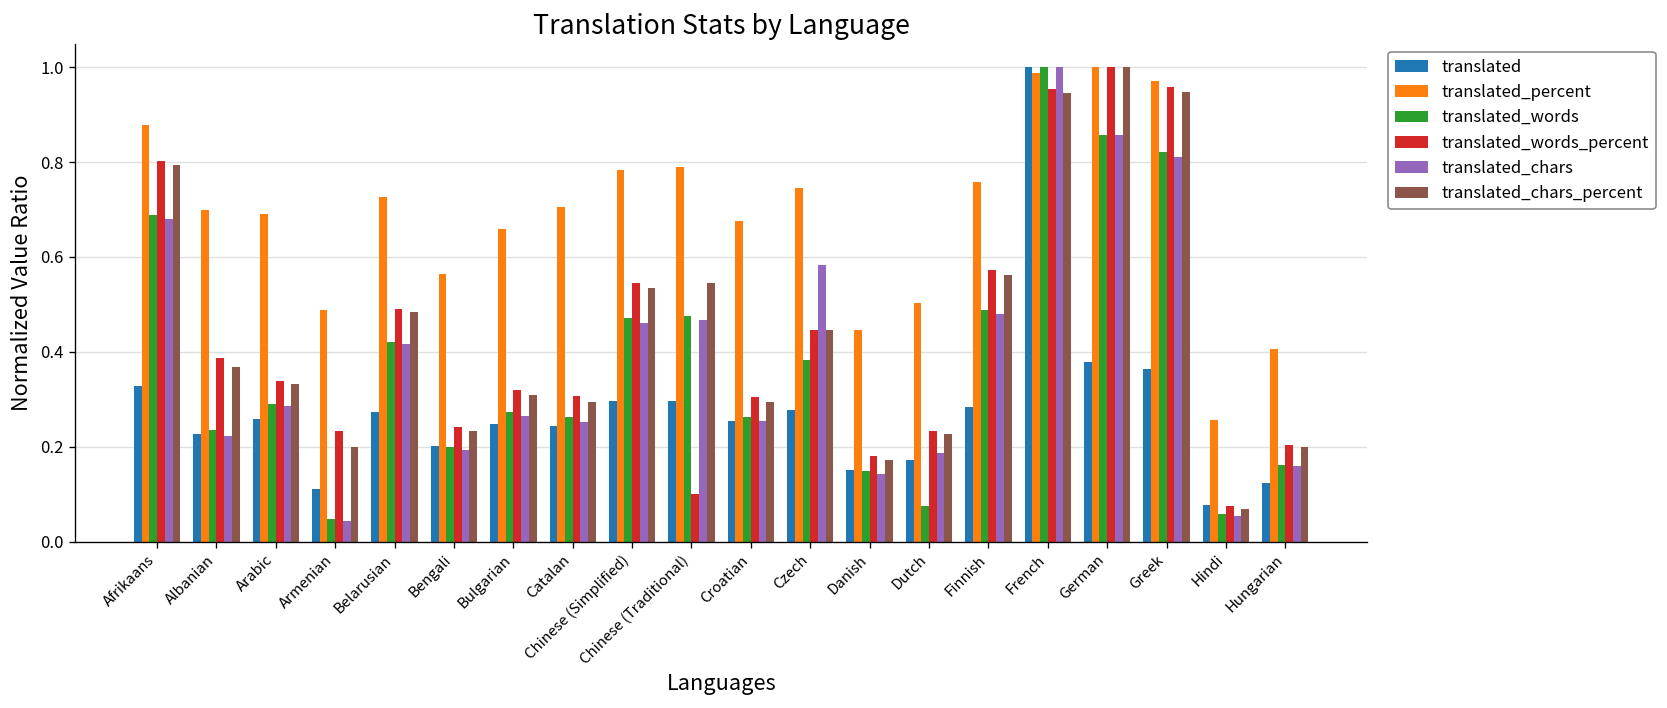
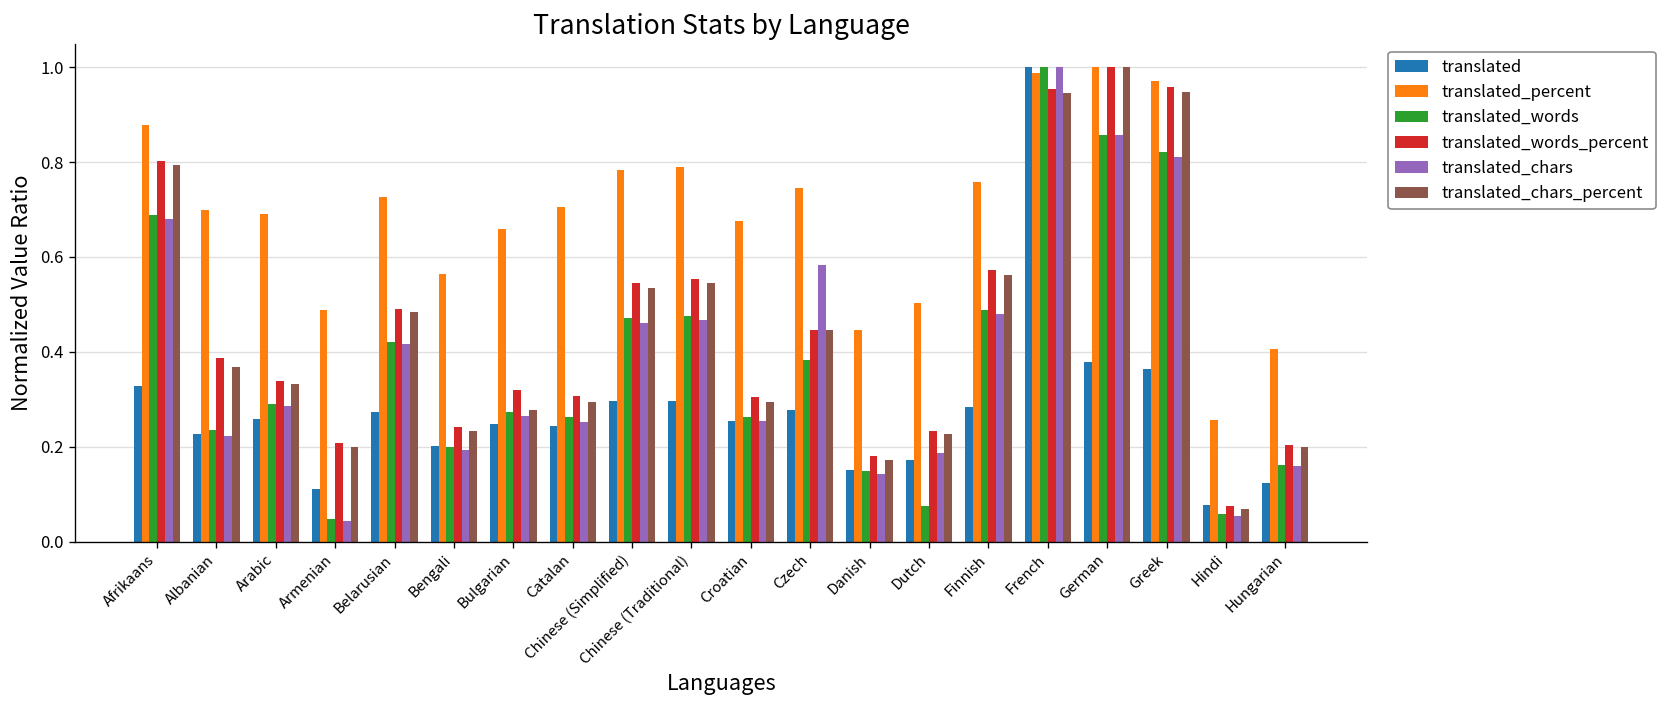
  {
    "translated": {
      "Afrikaans": 0.33,
      "Albanian": 0.23,
      "Arabic": 0.26,
      "Armenian": 0.11,
      "Belarusian": 0.27,
      "Bengali": 0.20,
      "Bulgarian": 0.25,
      "Catalan": 0.24,
      "Chinese (Simplified)": 0.30,
      "Chinese (Traditional)": 0.30,
      "Croatian": 0.25,
      "Czech": 0.28,
      "Danish": 0.15,
      "Dutch": 0.17,
      "Finnish": 0.28,
      "French": 1.00,
      "German": 0.38,
      "Greek": 0.36,
      "Hindi": 0.08,
      "Hungarian": 0.12
    },
    "translated_percent": {
      "Afrikaans": 0.88,
      "Albanian": 0.70,
      "Arabic": 0.69,
      "Armenian": 0.49,
      "Belarusian": 0.73,
      "Bengali": 0.56,
      "Bulgarian": 0.66,
      "Catalan": 0.71,
      "Chinese (Simplified)": 0.78,
      "Chinese (Traditional)": 0.79,
      "Croatian": 0.68,
      "Czech": 0.75,
      "Danish": 0.45,
      "Dutch": 0.50,
      "Finnish": 0.76,
      "French": 0.99,
      "German": 1.00,
      "Greek": 0.97,
      "Hindi": 0.26,
      "Hungarian": 0.41
    },
    "translated_words": {
      "Afrikaans": 0.69,
      "Albanian": 0.23,
      "Arabic": 0.29,
      "Armenian": 0.05,
      "Belarusian": 0.42,
      "Bengali": 0.20,
      "Bulgarian": 0.27,
      "Catalan": 0.26,
      "Chinese (Simplified)": 0.47,
      "Chinese (Traditional)": 0.48,
      "Croatian": 0.26,
      "Czech": 0.38,
      "Danish": 0.15,
      "Dutch": 0.07,
      "Finnish": 0.49,
      "French": 1.00,
      "German": 0.86,
      "Greek": 0.82,
      "Hindi": 0.06,
      "Hungarian": 0.16
    },
    "translated_words_percent": {
      "Afrikaans": 0.80,
      "Albanian": 0.39,
      "Arabic": 0.34,
-     "Armenian": 0.23,
+     "Armenian": 0.21,
      "Belarusian": 0.49,
      "Bengali": 0.24,
      "Bulgarian": 0.32,
      "Catalan": 0.31,
      "Chinese (Simplified)": 0.55,
-     "Chinese (Traditional)": 0.10,
+     "Chinese (Traditional)": 0.55,
      "Croatian": 0.31,
      "Czech": 0.45,
      "Danish": 0.18,
      "Dutch": 0.23,
      "Finnish": 0.57,
      "French": 0.96,
      "German": 1.00,
      "Greek": 0.96,
      "Hindi": 0.07,
      "Hungarian": 0.20
    },
    "translated_chars": {
      "Afrikaans": 0.68,
      "Albanian": 0.22,
      "Arabic": 0.29,
      "Armenian": 0.04,
      "Belarusian": 0.42,
      "Bengali": 0.19,
      "Bulgarian": 0.27,
      "Catalan": 0.25,
      "Chinese (Simplified)": 0.46,
      "Chinese (Traditional)": 0.47,
      "Croatian": 0.25,
      "Czech": 0.58,
      "Danish": 0.14,
      "Dutch": 0.19,
      "Finnish": 0.48,
      "French": 1.00,
      "German": 0.86,
      "Greek": 0.81,
      "Hindi": 0.05,
      "Hungarian": 0.16
    },
    "translated_chars_percent": {
      "Afrikaans": 0.79,
      "Albanian": 0.37,
      "Arabic": 0.33,
      "Armenian": 0.20,
      "Belarusian": 0.49,
      "Bengali": 0.23,
-     "Bulgarian": 0.31,
+     "Bulgarian": 0.28,
      "Catalan": 0.29,
      "Chinese (Simplified)": 0.54,
      "Chinese (Traditional)": 0.55,
      "Croatian": 0.30,
      "Czech": 0.45,
      "Danish": 0.17,
      "Dutch": 0.23,
      "Finnish": 0.56,
      "French": 0.95,
      "German": 1.00,
      "Greek": 0.95,
      "Hindi": 0.07,
      "Hungarian": 0.20
    }
  }
